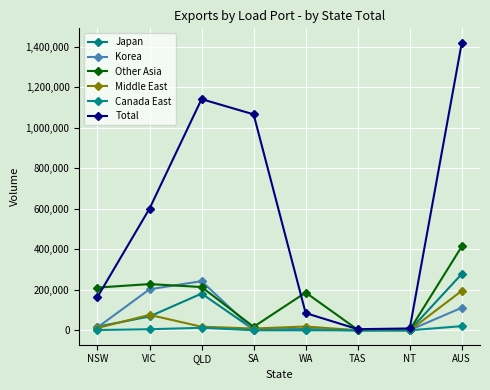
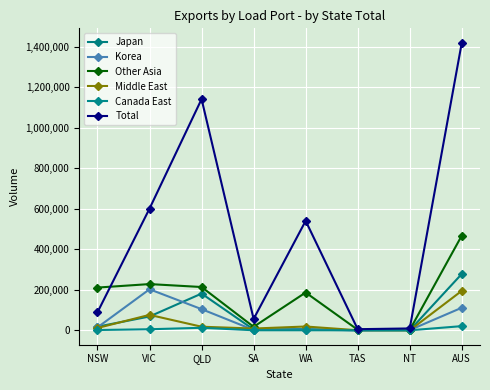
  {
    "Korea": {
      "VIC": "200,000",
-     "QLD": "240,000",
+     "QLD": "100,000",
      "AUS": "110,000"
    },
    "Other Asia": {
      "NSW": "210,000",
      "VIC": "230,000",
      "QLD": "210,000",
      "WA": "190,000",
-     "AUS": "410,000"
+     "AUS": "470,000"
    },
    "Middle East": {
      "WA": "20,000",
      "AUS": "200,000"
    },
    "Total": {
-     "NSW": "160,000",
+     "NSW": "90,000",
      "VIC": "600,000",
      "QLD": "1,140,000",
-     "SA": "1,070,000",
-     "WA": "90,000",
+     "SA": "60,000",
+     "WA": "540,000",
      "AUS": "1,420,000"
    }
  }
